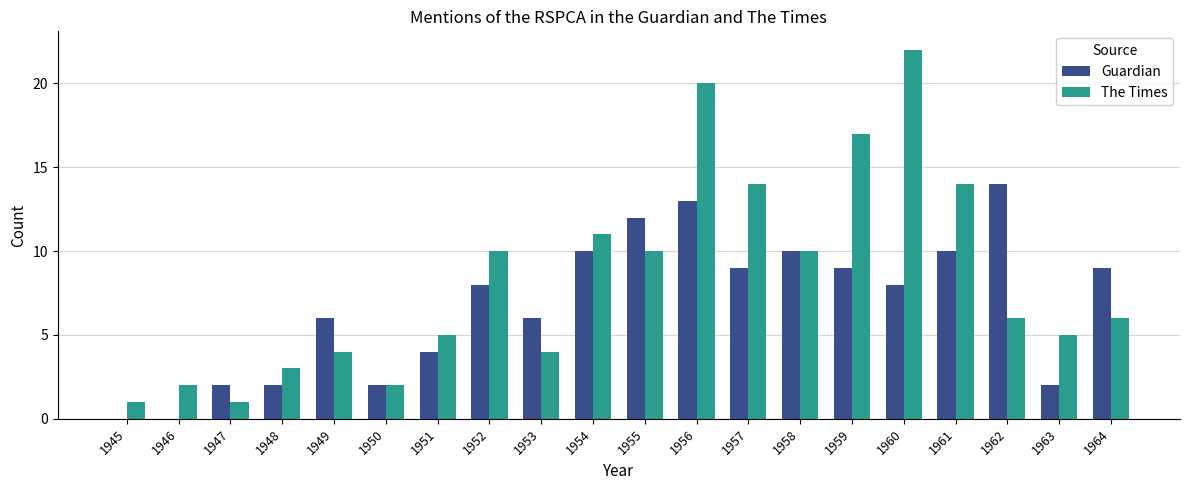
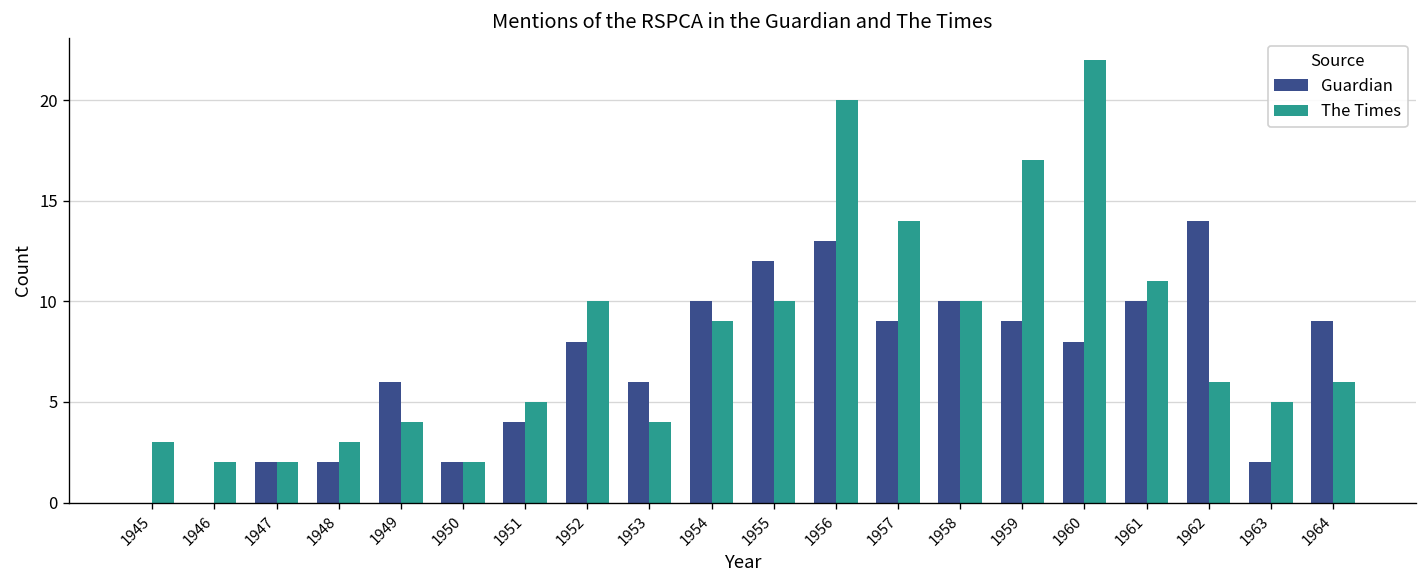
  {
    "Guardian": {
      "1945": 0,
      "1946": 0,
      "1947": 2,
      "1948": 2,
      "1949": 6,
      "1950": 2,
      "1951": 4,
      "1952": 8,
      "1953": 6,
      "1954": 10,
      "1955": 12,
      "1956": 13,
      "1957": 9,
      "1958": 10,
      "1959": 9,
      "1960": 8,
      "1961": 10,
      "1962": 14,
      "1963": 2,
      "1964": 9
    },
    "The Times": {
-     "1945": 1,
+     "1945": 3,
      "1946": 2,
-     "1947": 1,
+     "1947": 2,
      "1948": 3,
      "1949": 4,
      "1950": 2,
      "1951": 5,
      "1952": 10,
      "1953": 4,
-     "1954": 11,
+     "1954": 9,
      "1955": 10,
      "1956": 20,
      "1957": 14,
      "1958": 10,
      "1959": 17,
      "1960": 22,
-     "1961": 14,
+     "1961": 11,
      "1962": 6,
      "1963": 5,
      "1964": 6
    }
  }
